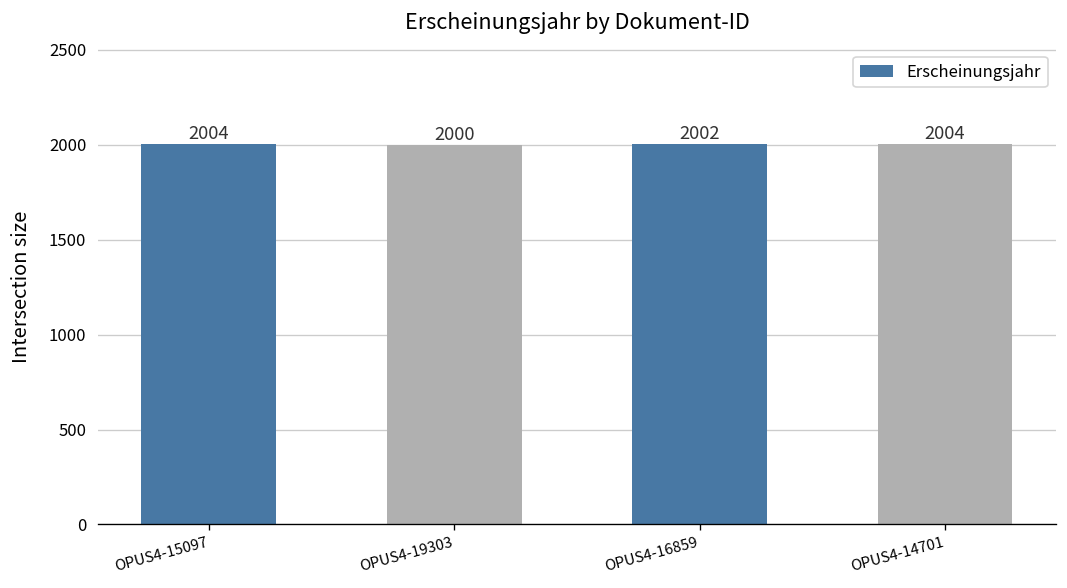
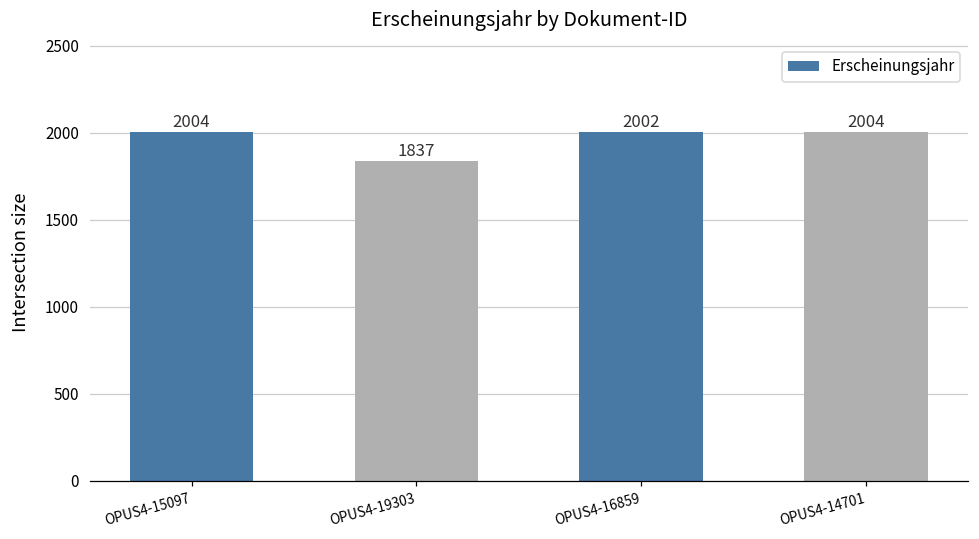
  {
    "OPUS4-15097": 2004,
-   "OPUS4-19303": 2000,
+   "OPUS4-19303": 1837,
    "OPUS4-16859": 2002,
    "OPUS4-14701": 2004
  }
